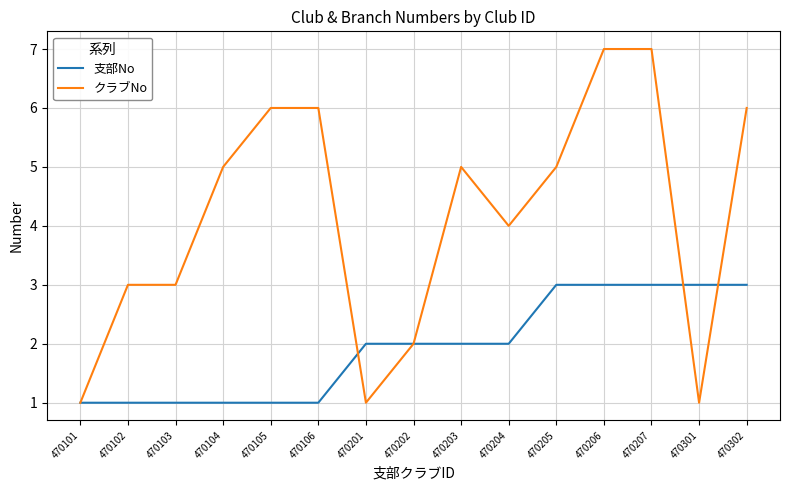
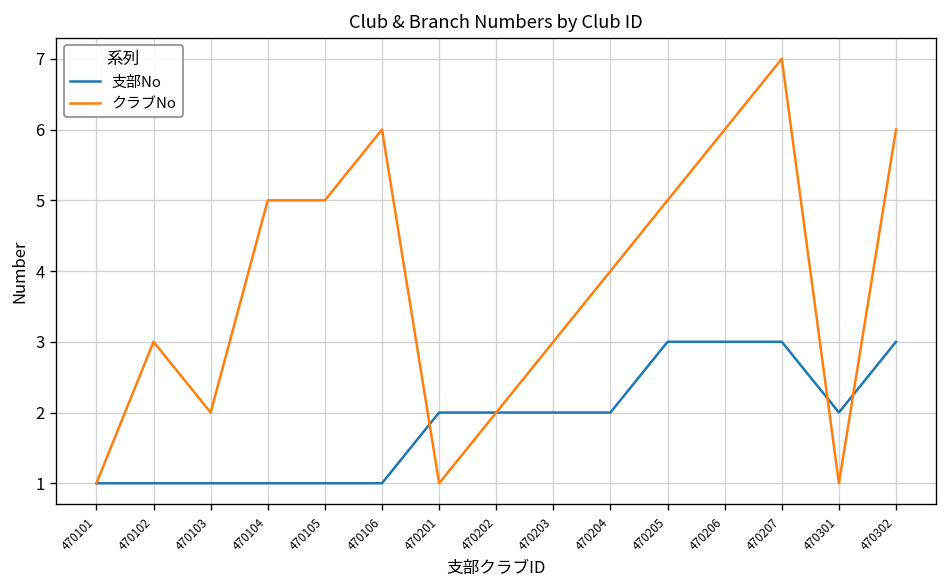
  {
    "支部No": {
      "470102": 1,
      "470103": 1,
      "470104": 1,
      "470105": 1,
      "470106": 1,
      "470201": 2,
      "470203": 2,
      "470204": 2,
      "470205": 3,
      "470206": 3,
      "470207": 3,
-     "470301": 3,
+     "470301": 2,
      "470302": 3
    },
    "クラブNo": {
      "470102": 3,
-     "470103": 3,
+     "470103": 2,
      "470104": 5,
-     "470105": 6,
+     "470105": 5,
      "470106": 6,
      "470201": 1,
-     "470203": 5,
+     "470203": 3,
      "470204": 4,
      "470205": 5,
-     "470206": 7,
+     "470206": 6,
      "470207": 7,
      "470301": 1,
      "470302": 6
    }
  }
